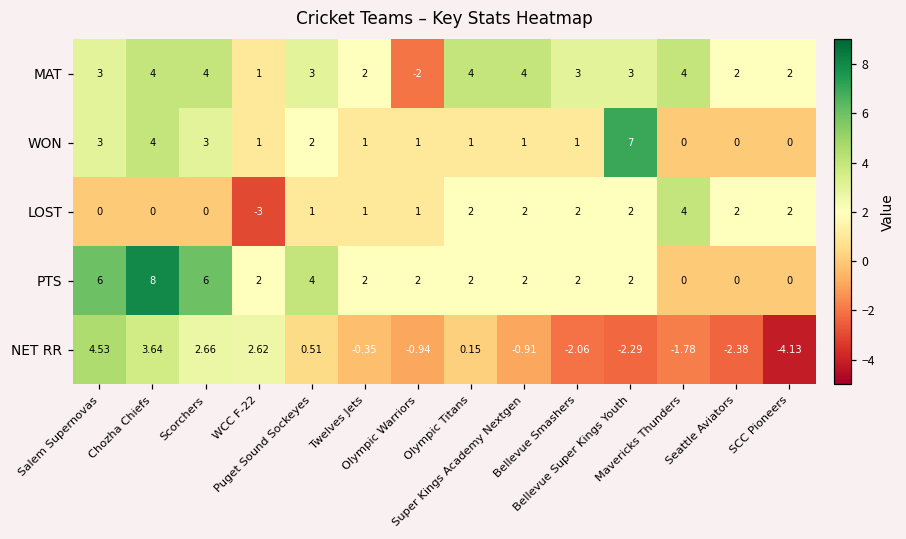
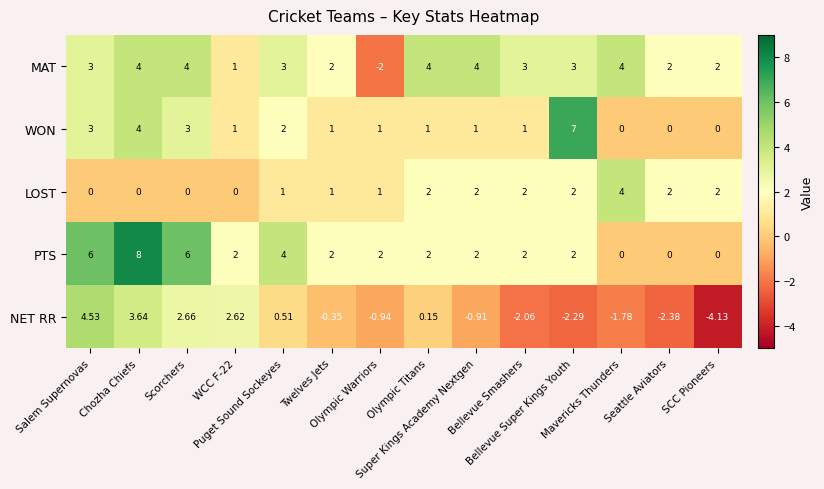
  {
    "MAT": {
      "Salem Supernovas": 3,
      "Chozha Chiefs": 4,
      "Scorchers": 4,
      "WCC F-22": 1,
      "Puget Sound Sockeyes": 3,
      "Twelves Jets": 2,
      "Olympic Warriors": -2,
      "Olympic Titans": 4,
      "Super Kings Academy Nextgen": 4,
      "Bellevue Smashers": 3,
      "Bellevue Super Kings Youth": 3,
      "Mavericks Thunders": 4,
      "Seattle Aviators": 2,
      "SCC Pioneers": 2
    },
    "WON": {
      "Salem Supernovas": 3,
      "Chozha Chiefs": 4,
      "Scorchers": 3,
      "WCC F-22": 1,
      "Puget Sound Sockeyes": 2,
      "Twelves Jets": 1,
      "Olympic Warriors": 1,
      "Olympic Titans": 1,
      "Super Kings Academy Nextgen": 1,
      "Bellevue Smashers": 1,
      "Bellevue Super Kings Youth": 7,
      "Mavericks Thunders": 0,
      "Seattle Aviators": 0,
      "SCC Pioneers": 0
    },
    "LOST": {
      "Salem Supernovas": 0,
      "Chozha Chiefs": 0,
      "Scorchers": 0,
-     "WCC F-22": -3,
+     "WCC F-22": 0,
      "Puget Sound Sockeyes": 1,
      "Twelves Jets": 1,
      "Olympic Warriors": 1,
      "Olympic Titans": 2,
      "Super Kings Academy Nextgen": 2,
      "Bellevue Smashers": 2,
      "Bellevue Super Kings Youth": 2,
      "Mavericks Thunders": 4,
      "Seattle Aviators": 2,
      "SCC Pioneers": 2
    },
    "PTS": {
      "Salem Supernovas": 6,
      "Chozha Chiefs": 8,
      "Scorchers": 6,
      "WCC F-22": 2,
      "Puget Sound Sockeyes": 4,
      "Twelves Jets": 2,
      "Olympic Warriors": 2,
      "Olympic Titans": 2,
      "Super Kings Academy Nextgen": 2,
      "Bellevue Smashers": 2,
      "Bellevue Super Kings Youth": 2,
      "Mavericks Thunders": 0,
      "Seattle Aviators": 0,
      "SCC Pioneers": 0
    },
    "NET RR": {
      "Salem Supernovas": 4.53,
      "Chozha Chiefs": 3.64,
      "Scorchers": 2.66,
      "WCC F-22": 2.62,
      "Puget Sound Sockeyes": 0.51,
      "Twelves Jets": -0.35,
      "Olympic Warriors": -0.94,
      "Olympic Titans": 0.15,
      "Super Kings Academy Nextgen": -0.91,
      "Bellevue Smashers": -2.06,
      "Bellevue Super Kings Youth": -2.29,
      "Mavericks Thunders": -1.78,
      "Seattle Aviators": -2.38,
      "SCC Pioneers": -4.13
    }
  }
